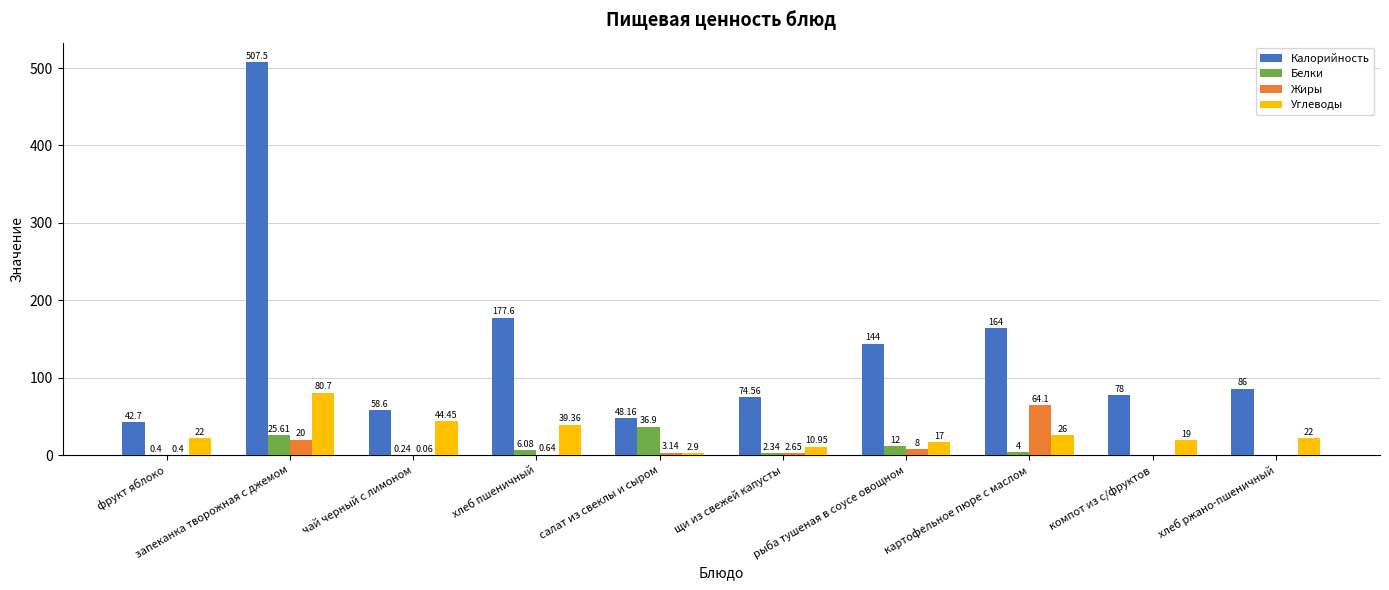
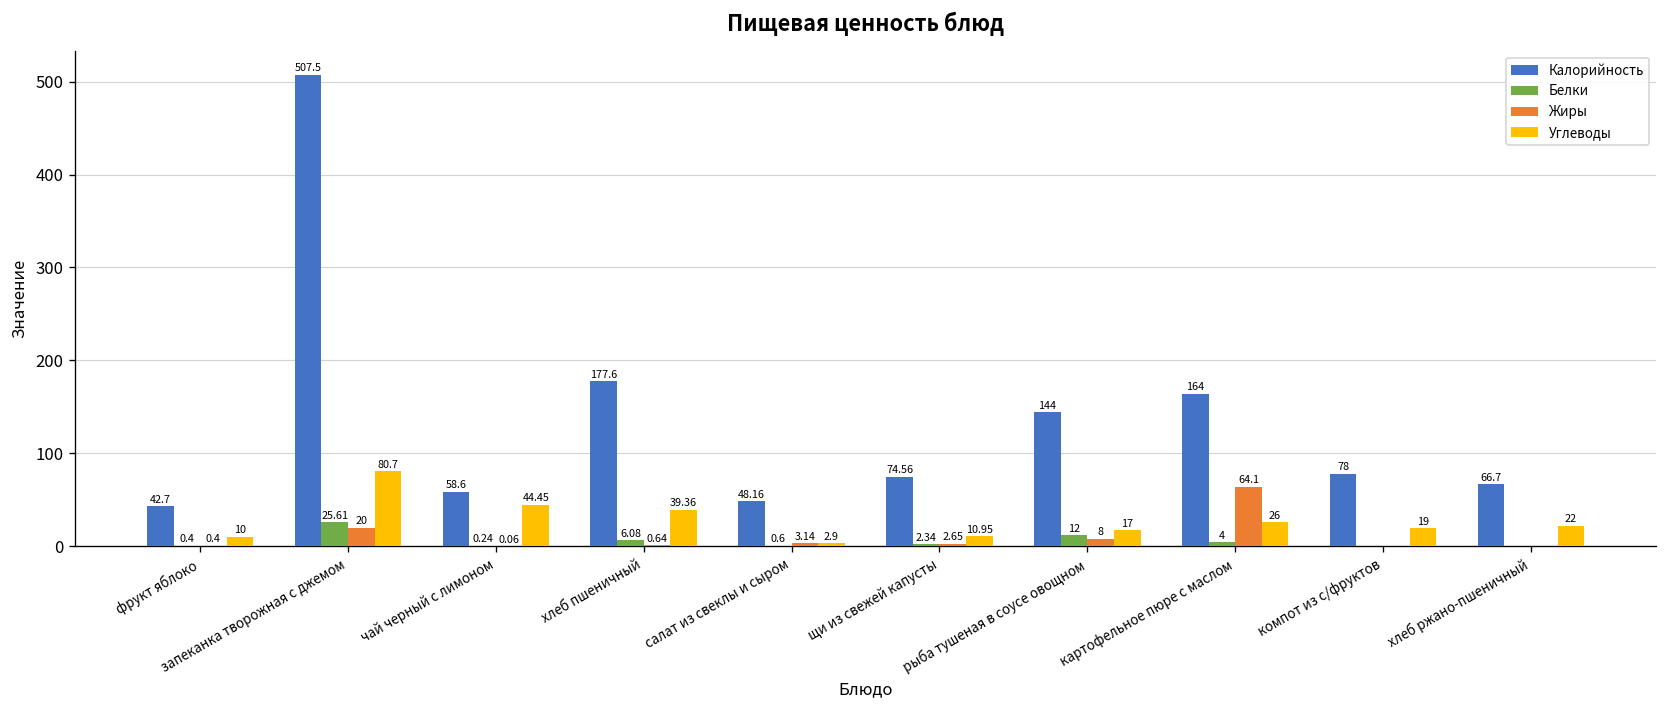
  {
    "Калорийность": {
      "фрукт яблоко": 42.7,
      "запеканка творожная с джемом": 507.5,
      "чай черный с лимоном": 58.6,
      "хлеб пшеничный": 177.6,
      "салат из свеклы и сыром": 48.16,
      "щи из свежей капусты": 74.56,
      "рыба тушеная в соусе овощном": 144,
      "картофельное пюре с маслом": 164,
      "компот из с/фруктов": 78,
-     "хлеб ржано-пшеничный": 86
+     "хлеб ржано-пшеничный": 66.7
    },
    "Белки": {
      "фрукт яблоко": 0.4,
      "запеканка творожная с джемом": 25.61,
      "чай черный с лимоном": 0.24,
      "хлеб пшеничный": 6.08,
-     "салат из свеклы и сыром": 36.9,
+     "салат из свеклы и сыром": 0.6,
      "щи из свежей капусты": 2.34,
      "рыба тушеная в соусе овощном": 12,
      "картофельное пюре с маслом": 4
    },
    "Жиры": {
      "фрукт яблоко": 0.4,
      "запеканка творожная с джемом": 20,
      "чай черный с лимоном": 0.06,
      "хлеб пшеничный": 0.64,
      "салат из свеклы и сыром": 3.14,
      "щи из свежей капусты": 2.65,
      "рыба тушеная в соусе овощном": 8,
      "картофельное пюре с маслом": 64.1
    },
    "Углеводы": {
-     "фрукт яблоко": 22,
+     "фрукт яблоко": 10,
      "запеканка творожная с джемом": 80.7,
      "чай черный с лимоном": 44.45,
      "хлеб пшеничный": 39.36,
      "салат из свеклы и сыром": 2.9,
      "щи из свежей капусты": 10.95,
      "рыба тушеная в соусе овощном": 17,
      "картофельное пюре с маслом": 26,
      "компот из с/фруктов": 19,
      "хлеб ржано-пшеничный": 22
    }
  }
